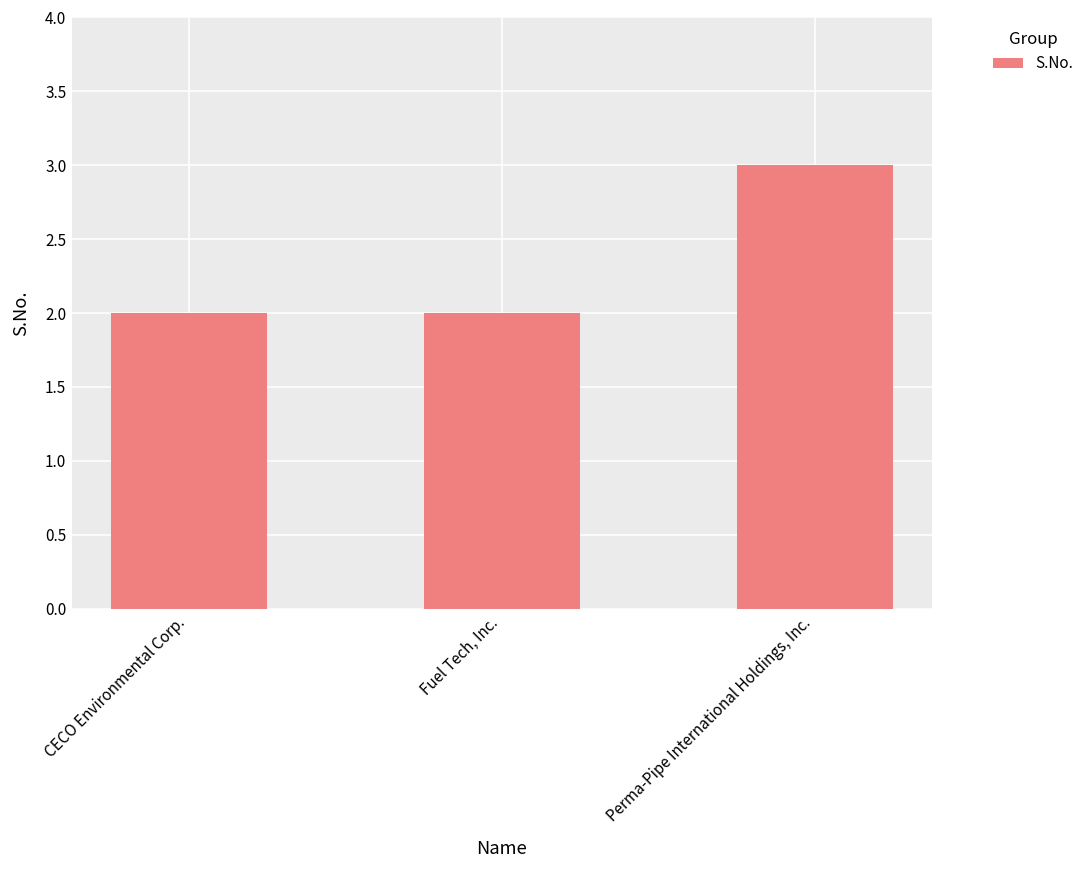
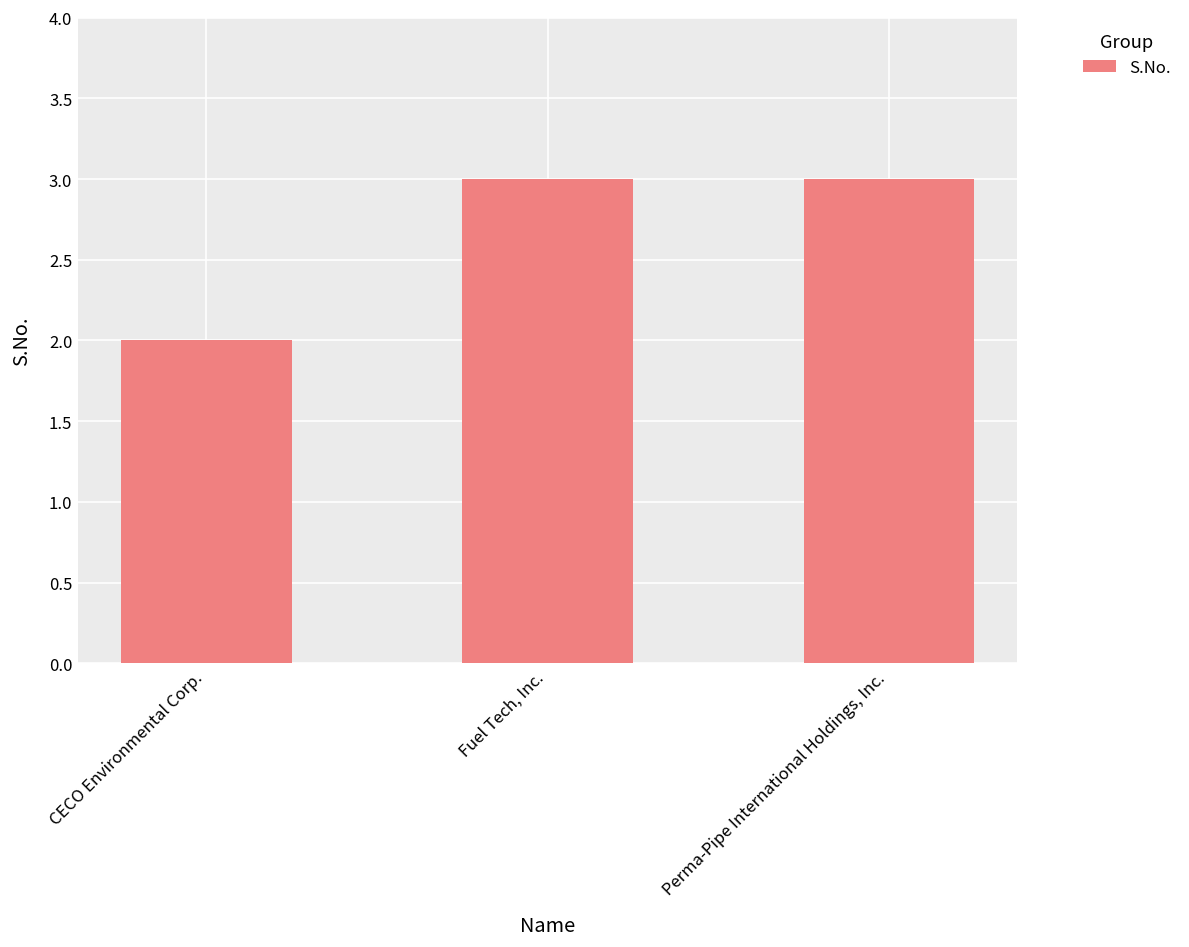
  {
    "CECO Environmental Corp.": 2,
-   "Fuel Tech, Inc.": 2,
+   "Fuel Tech, Inc.": 3,
    "Perma-Pipe International Holdings, Inc.": 3
  }
